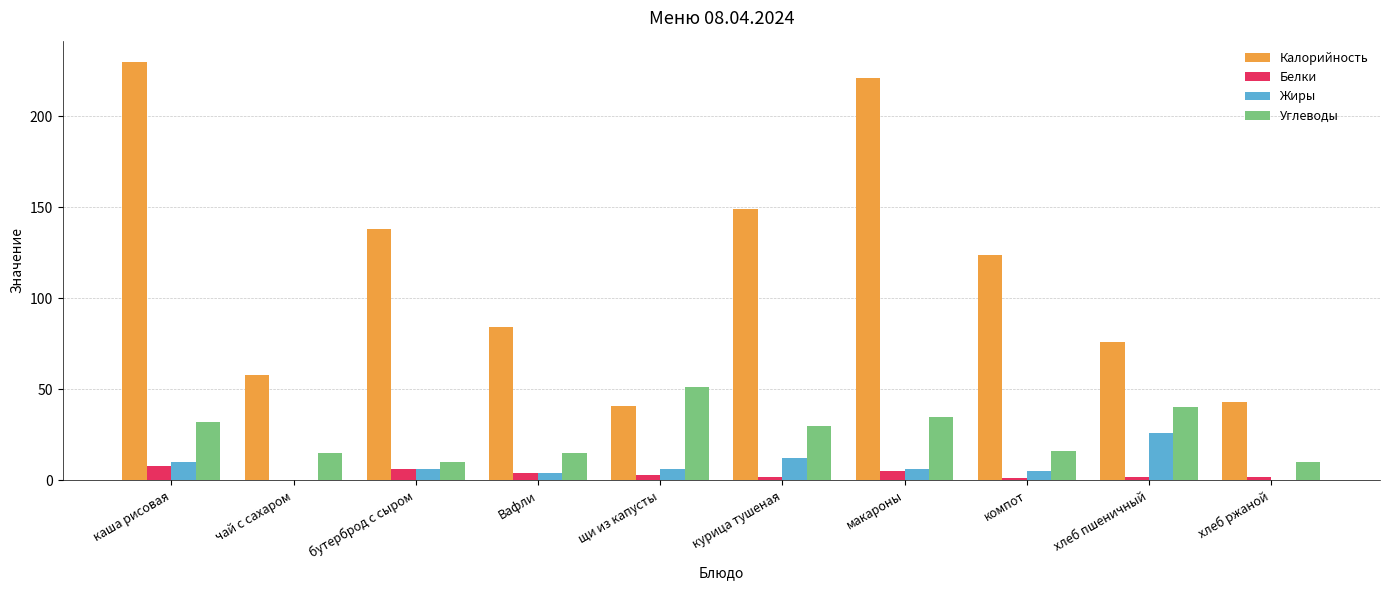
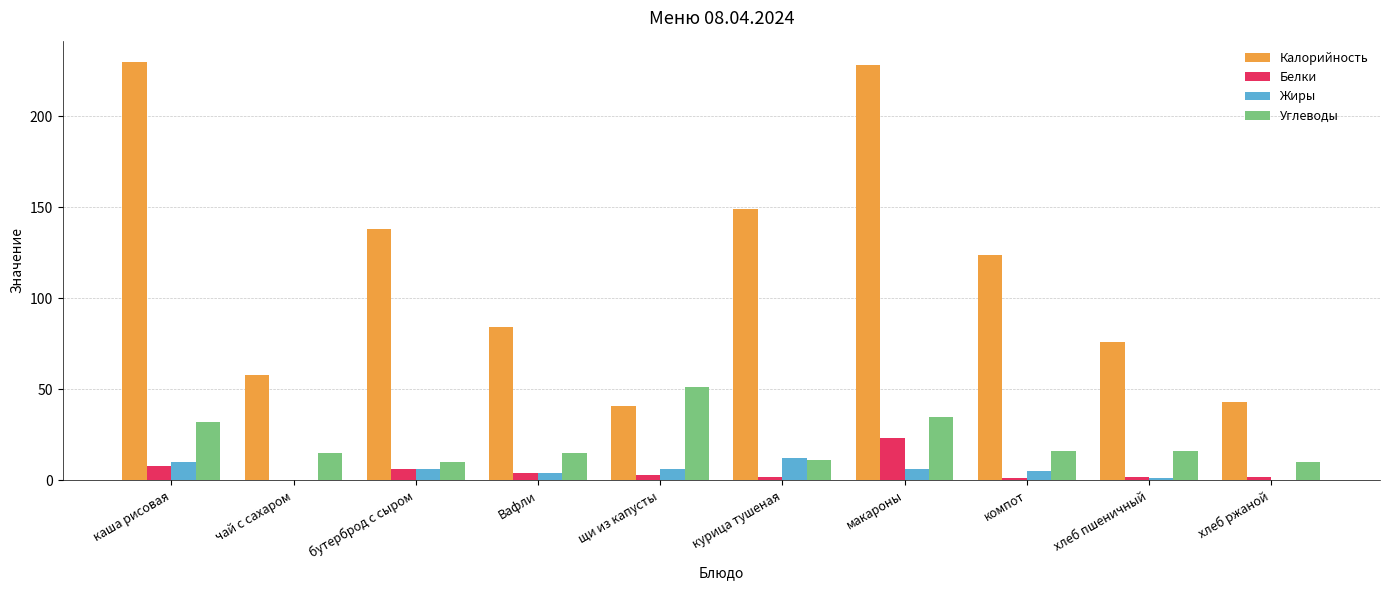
  {
    "Калорийность": {
      "каша рисовая": 230,
      "чай с сахаром": 58,
      "бутерброд с сыром": 138,
      "Вафли": 84,
      "щи из капусты": 41,
      "курица тушеная": 149,
-     "макароны": 221,
+     "макароны": 228,
      "компот": 124,
      "хлеб пшеничный": 76,
      "хлеб ржаной": 43
    },
    "Белки": {
      "каша рисовая": 8,
      "чай с сахаром": 0,
      "бутерброд с сыром": 6,
      "Вафли": 4,
      "щи из капусты": 3,
      "курица тушеная": 2,
-     "макароны": 5,
+     "макароны": 23,
      "хлеб пшеничный": 2,
      "хлеб ржаной": 2
    },
    "Жиры": {
      "каша рисовая": 10,
      "чай с сахаром": 0,
      "бутерброд с сыром": 6,
      "Вафли": 4,
      "щи из капусты": 6,
      "курица тушеная": 12,
      "макароны": 6,
      "компот": 5,
-     "хлеб пшеничный": 26,
+     "хлеб пшеничный": 1,
      "хлеб ржаной": 0
    },
    "Углеводы": {
      "каша рисовая": 32,
      "чай с сахаром": 15,
      "бутерброд с сыром": 10,
      "Вафли": 15,
      "щи из капусты": 51,
-     "курица тушеная": 30,
+     "курица тушеная": 11,
      "макароны": 35,
      "компот": 16,
-     "хлеб пшеничный": 40,
+     "хлеб пшеничный": 16,
      "хлеб ржаной": 10
    }
  }
